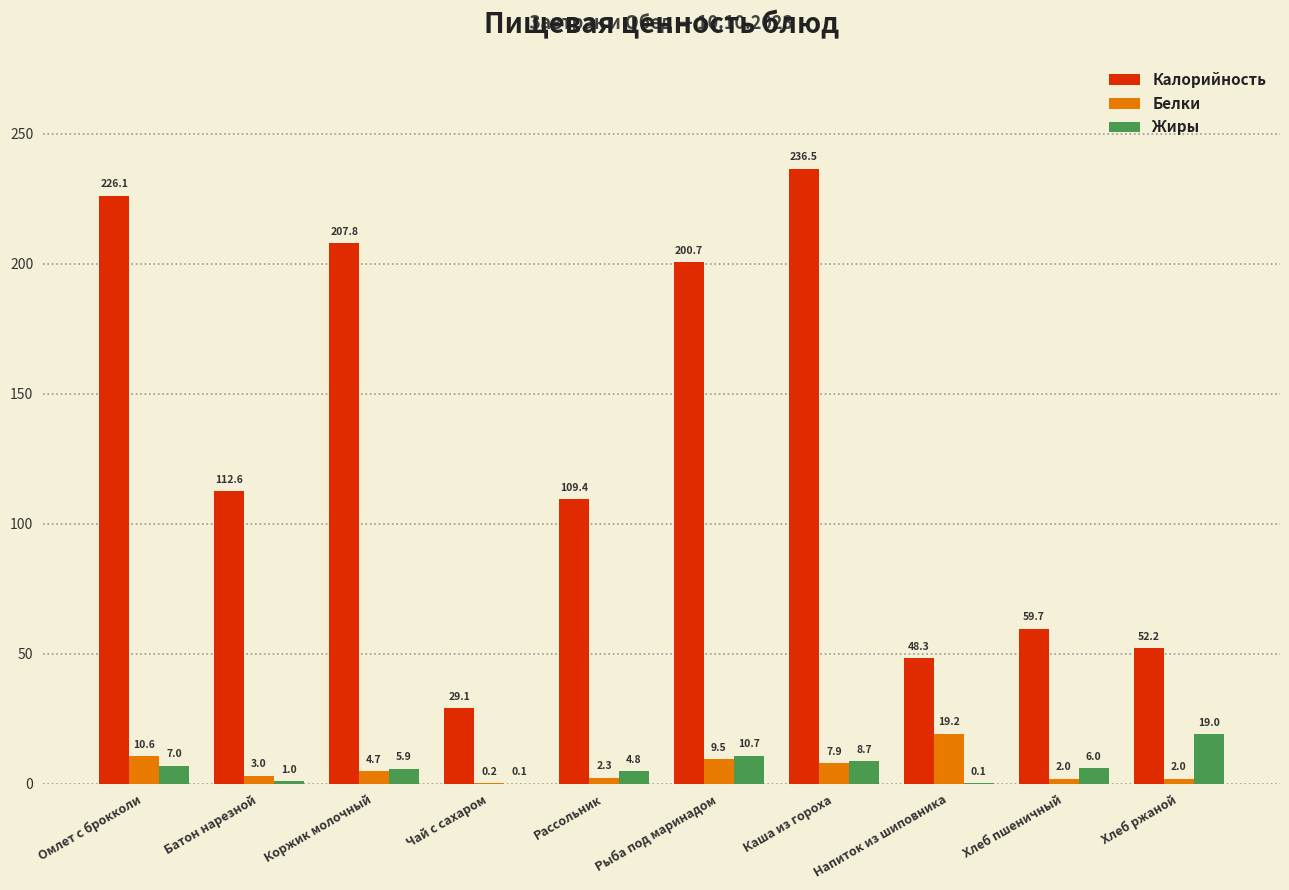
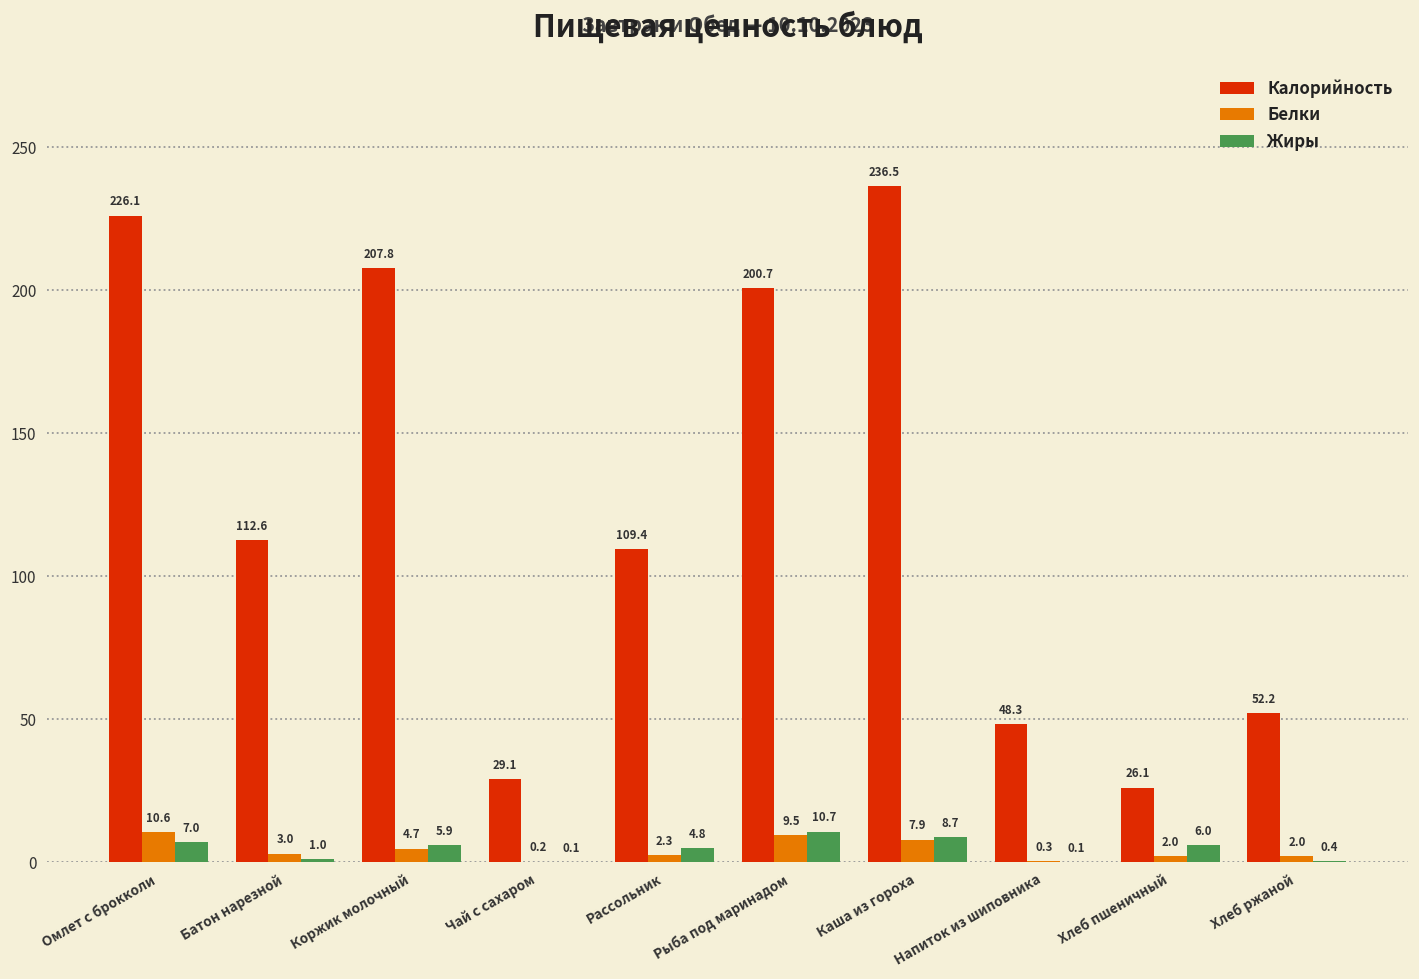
  {
    "Калорийность": {
      "Омлет с брокколи": 226.1,
      "Батон нарезной": 112.6,
      "Коржик молочный": 207.8,
      "Чай с сахаром": 29.1,
      "Рассольник": 109.4,
      "Рыба под маринадом": 200.7,
      "Каша из гороха": 236.5,
      "Напиток из шиповника": 48.3,
-     "Хлеб пшеничный": 59.7,
+     "Хлеб пшеничный": 26.1,
      "Хлеб ржаной": 52.2
    },
    "Белки": {
      "Омлет с брокколи": 10.6,
      "Батон нарезной": 3.0,
      "Коржик молочный": 4.7,
      "Чай с сахаром": 0.2,
      "Рассольник": 2.3,
      "Рыба под маринадом": 9.5,
      "Каша из гороха": 7.9,
-     "Напиток из шиповника": 19.2,
+     "Напиток из шиповника": 0.3,
      "Хлеб пшеничный": 2.0,
      "Хлеб ржаной": 2.0
    },
    "Жиры": {
      "Омлет с брокколи": 7.0,
      "Батон нарезной": 1.0,
      "Коржик молочный": 5.9,
      "Чай с сахаром": 0.1,
      "Рассольник": 4.8,
      "Рыба под маринадом": 10.7,
      "Каша из гороха": 8.7,
      "Напиток из шиповника": 0.1,
      "Хлеб пшеничный": 6.0,
-     "Хлеб ржаной": 19.0
+     "Хлеб ржаной": 0.4
    }
  }
